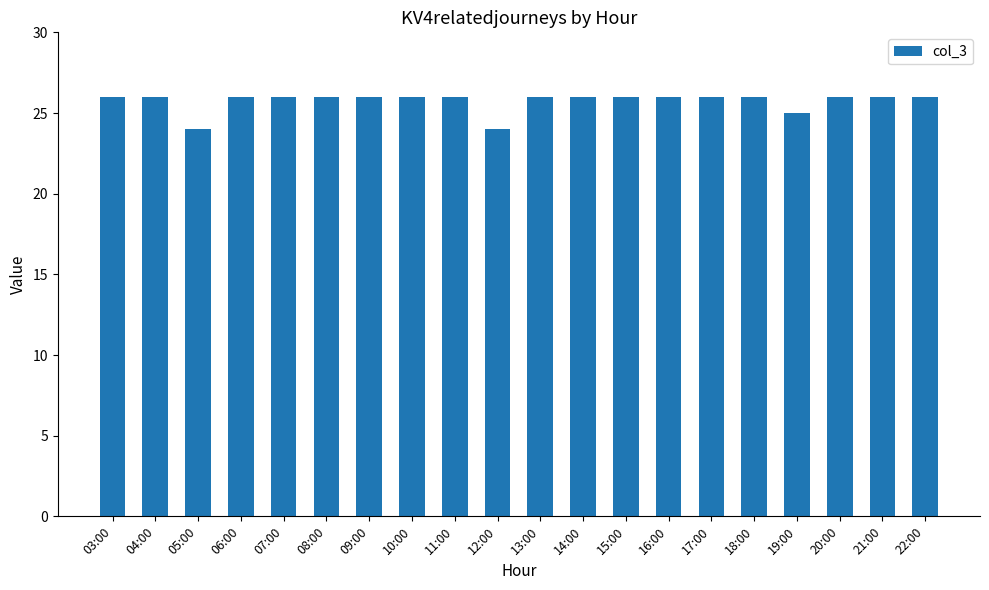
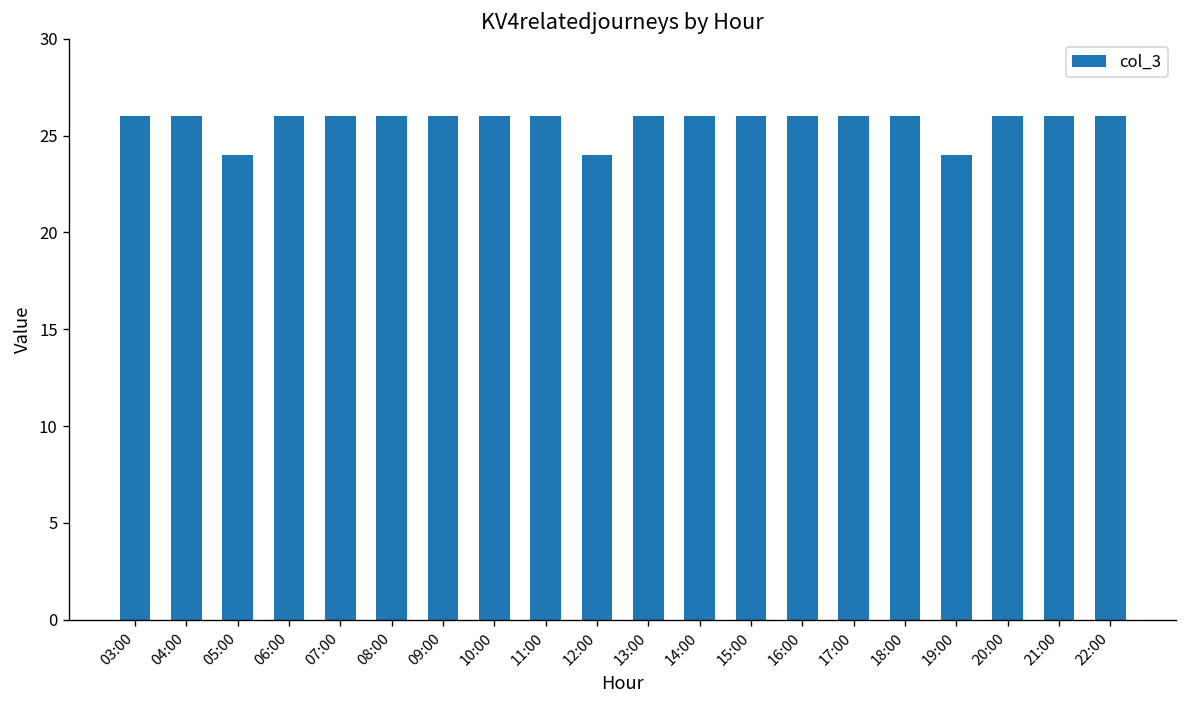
  {
    "03:00": 26,
    "04:00": 26,
    "05:00": 24,
    "06:00": 26,
    "07:00": 26,
    "08:00": 26,
    "09:00": 26,
    "10:00": 26,
    "11:00": 26,
    "12:00": 24,
    "13:00": 26,
    "14:00": 26,
    "15:00": 26,
    "16:00": 26,
    "17:00": 26,
    "18:00": 26,
-   "19:00": 25,
+   "19:00": 24,
    "20:00": 26,
    "21:00": 26,
    "22:00": 26
  }
